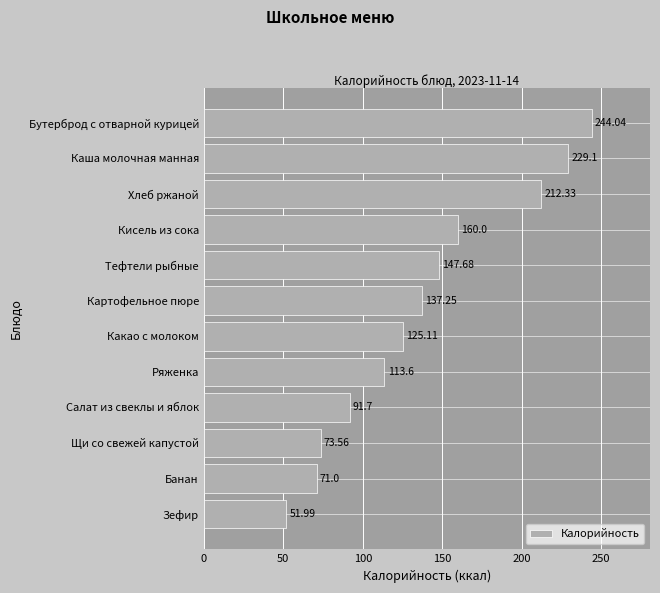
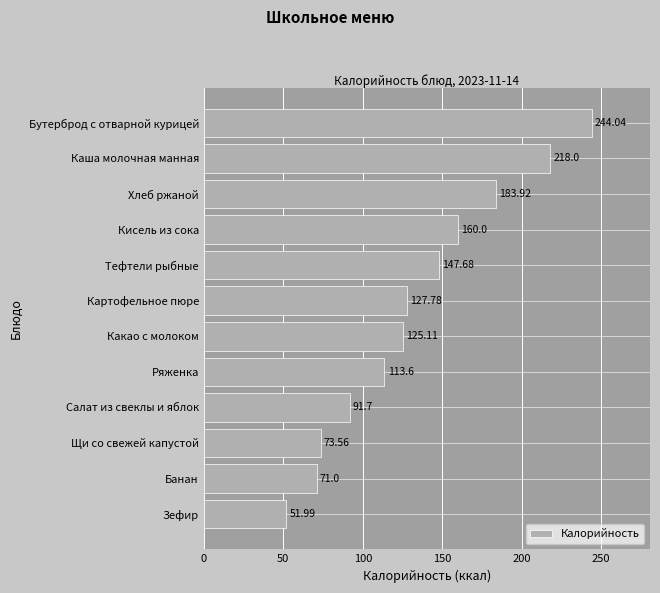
  {
    "Бутерброд с отварной курицей": 244.04,
-   "Каша молочная манная": 229.1,
-   "Хлеб ржаной": 212.33,
+   "Каша молочная манная": 218.0,
+   "Хлеб ржаной": 183.92,
    "Кисель из сока": 160.0,
    "Тефтели рыбные": 147.68,
-   "Картофельное пюре": 137.25,
+   "Картофельное пюре": 127.78,
    "Какао с молоком": 125.11,
    "Ряженка": 113.6,
    "Салат из свеклы и яблок": 91.7,
    "Щи со свежей капустой": 73.56,
    "Банан": 71.0,
    "Зефир": 51.99
  }
